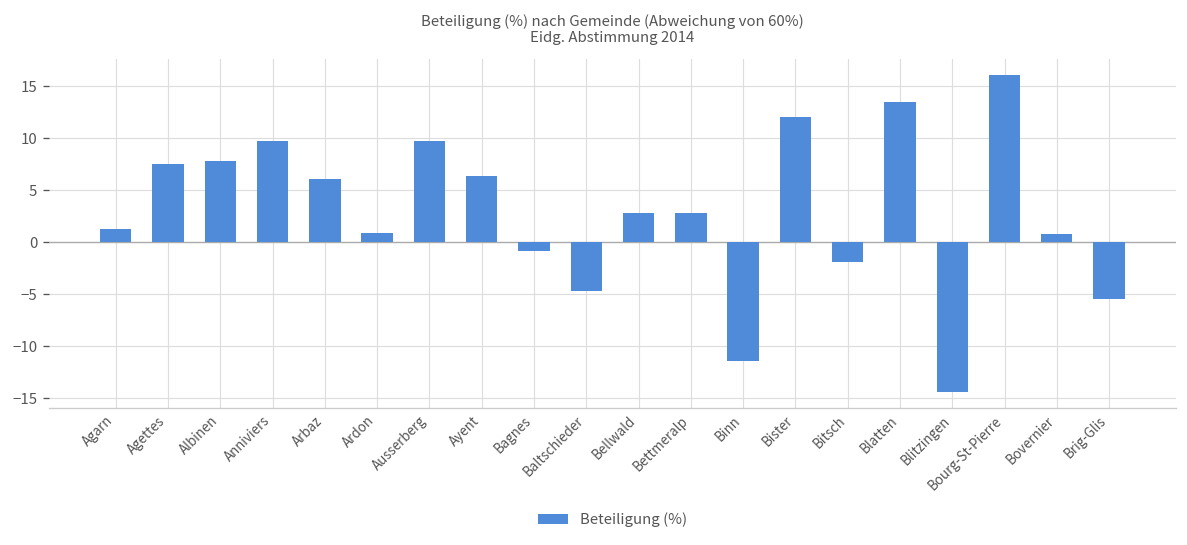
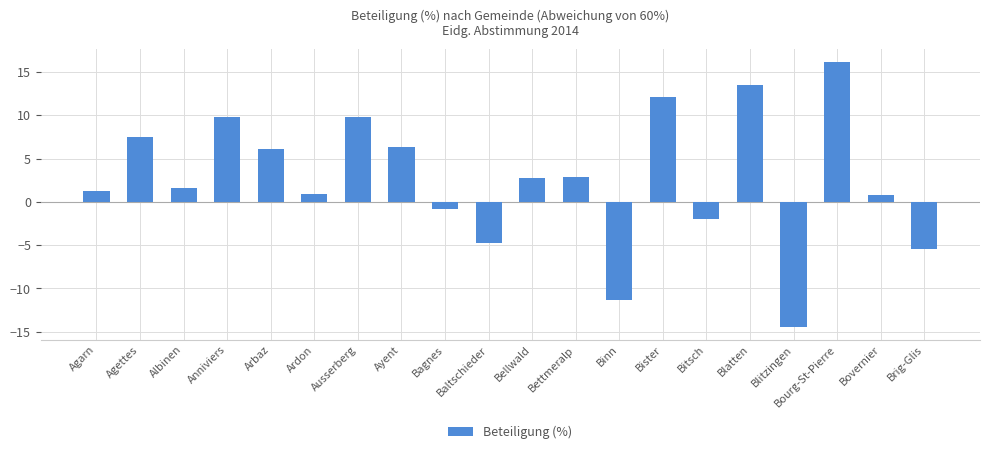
  {
    "Agarn": 1,
    "Agettes": 8,
-   "Albinen": 8,
+   "Albinen": 2,
    "Anniviers": 10,
    "Arbaz": 6,
    "Ardon": 1,
    "Ausserberg": 10,
    "Ayent": 6,
    "Bagnes": -1,
    "Baltschieder": -5,
    "Bellwald": 3,
    "Bettmeralp": 3,
    "Binn": -11,
    "Bister": 12,
    "Bitsch": -2,
    "Blatten": 13,
    "Blitzingen": -14,
    "Bourg-St-Pierre": 16,
    "Bovernier": 1,
    "Brig-Glis": -5
  }
